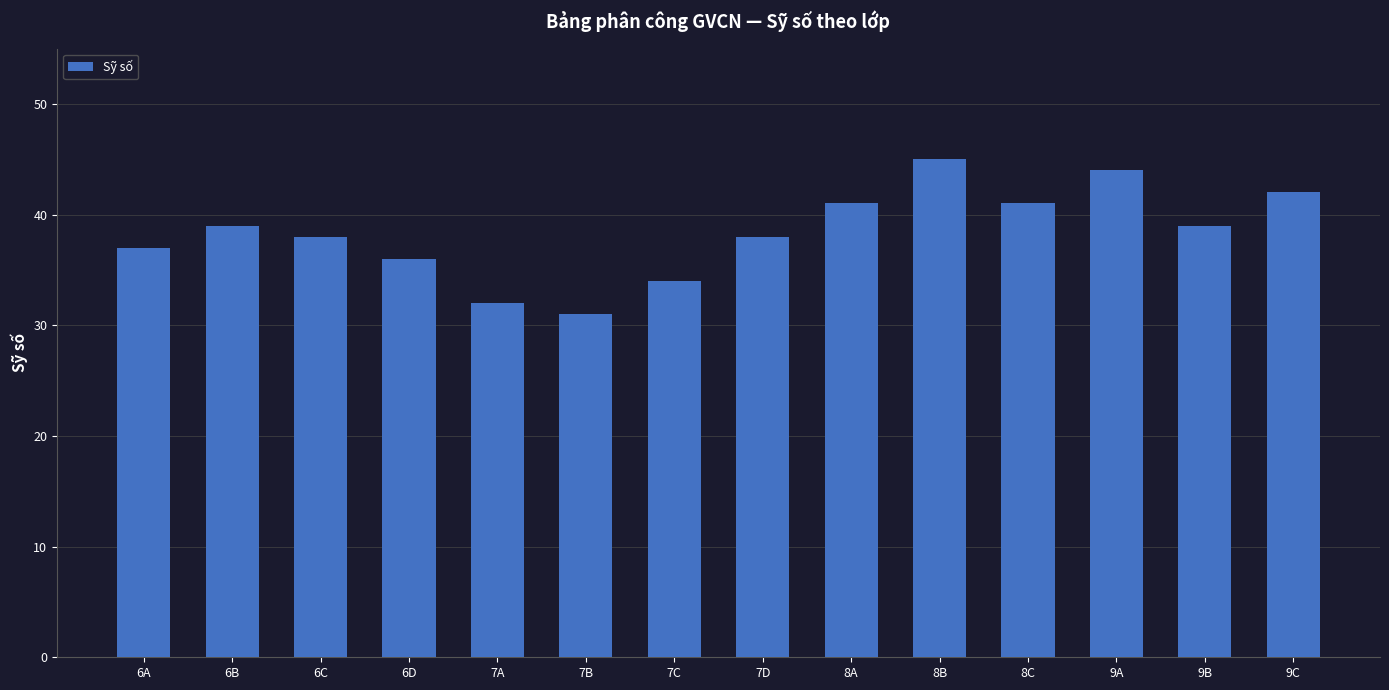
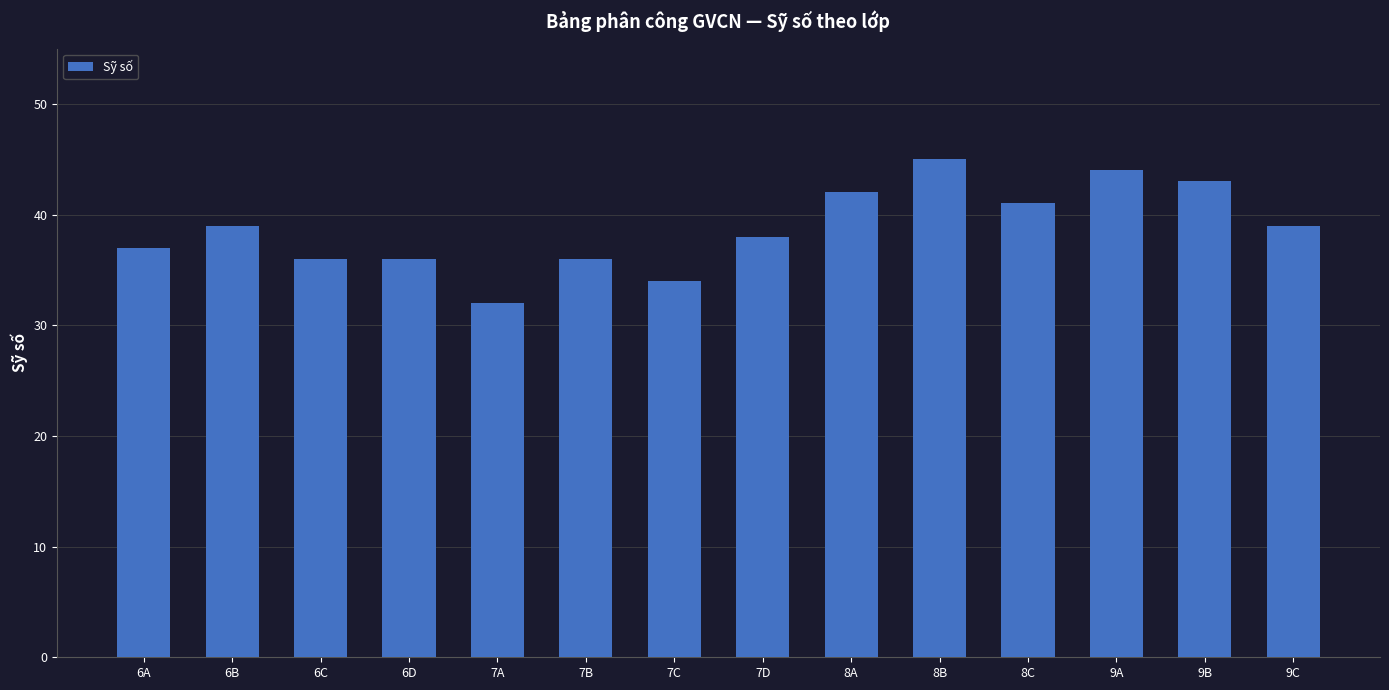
  {
    "6A": 37,
    "6B": 39,
-   "6C": 38,
+   "6C": 36,
    "6D": 36,
    "7A": 32,
-   "7B": 31,
+   "7B": 36,
    "7C": 34,
    "7D": 38,
-   "8A": 41,
+   "8A": 42,
    "8B": 45,
    "8C": 41,
    "9A": 44,
-   "9B": 39,
-   "9C": 42
+   "9B": 43,
+   "9C": 39
  }
